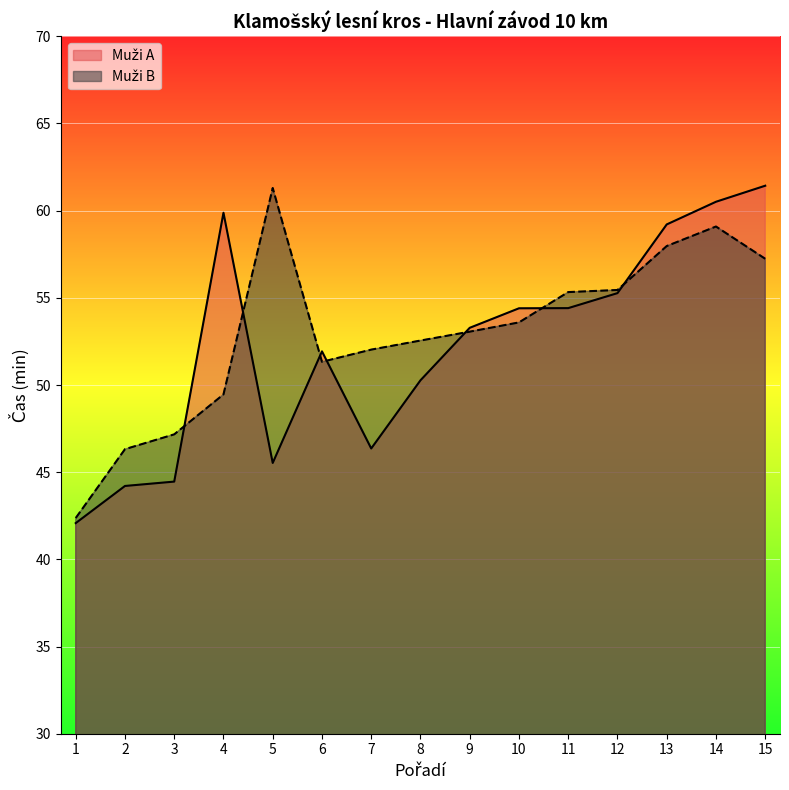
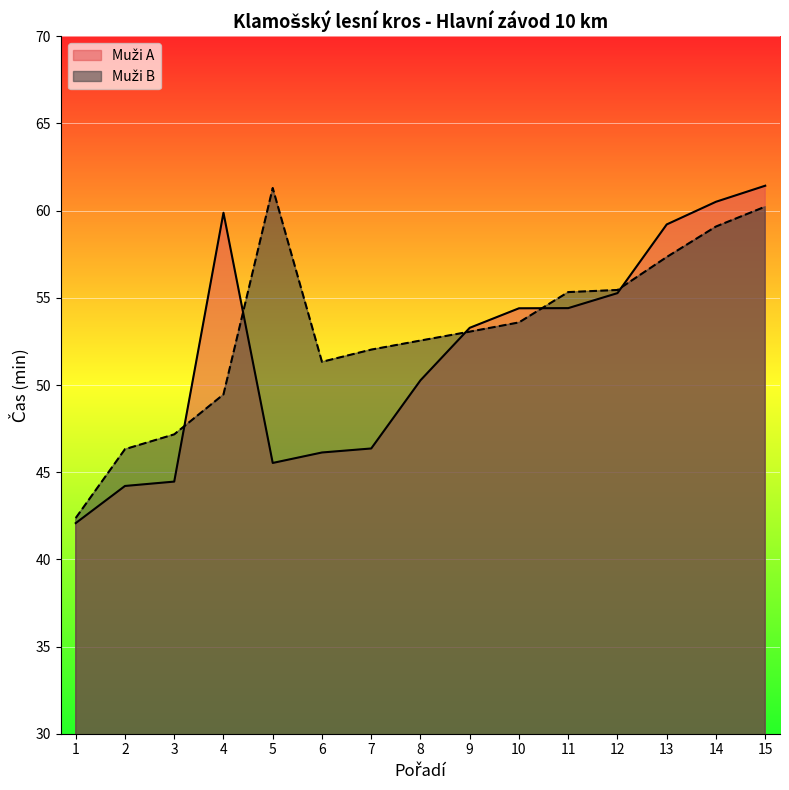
  {
    "Muži A": {
      "1": 42.1,
      "2": 44.2,
      "3": 44.5,
      "4": 59.9,
      "5": 45.5,
-     "6": 51.9,
+     "6": 46.1,
      "7": 46.4,
      "8": 50.3,
      "9": 53.3,
      "10": 54.4,
      "11": 54.4,
      "12": 55.3,
      "13": 59.2,
      "14": 60.5,
      "15": 61.4
    },
    "Muži B": {
      "1": 42.4,
      "2": 46.3,
      "3": 47.2,
      "4": 49.5,
      "5": 61.3,
      "6": 51.3,
      "7": 52.0,
      "8": 52.6,
      "9": 53.1,
      "10": 53.6,
      "11": 55.3,
      "12": 55.5,
-     "13": 58.0,
+     "13": 57.3,
      "14": 59.1,
-     "15": 57.2
+     "15": 60.2
    }
  }
